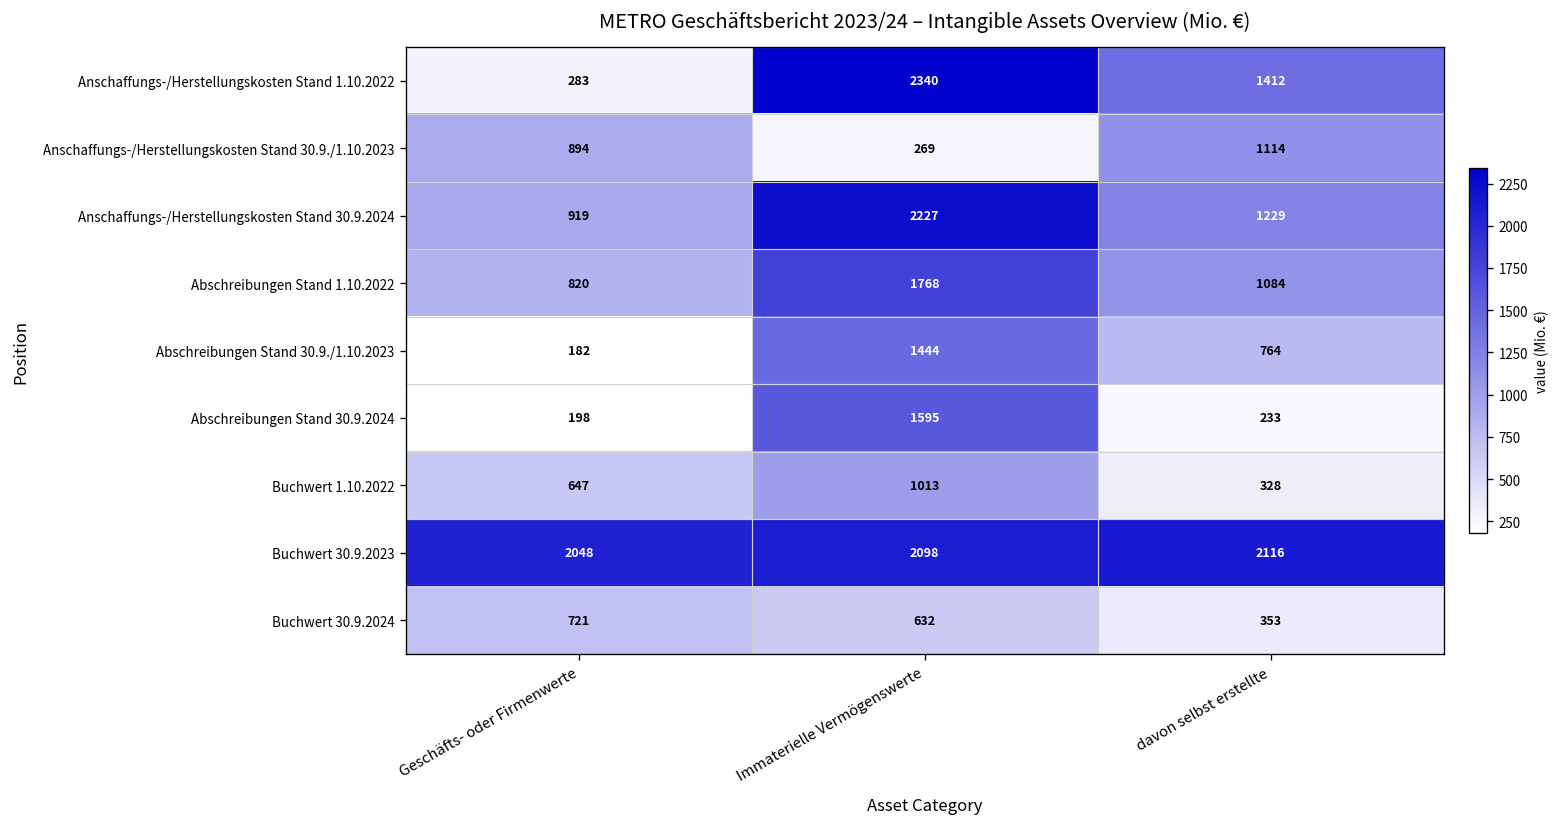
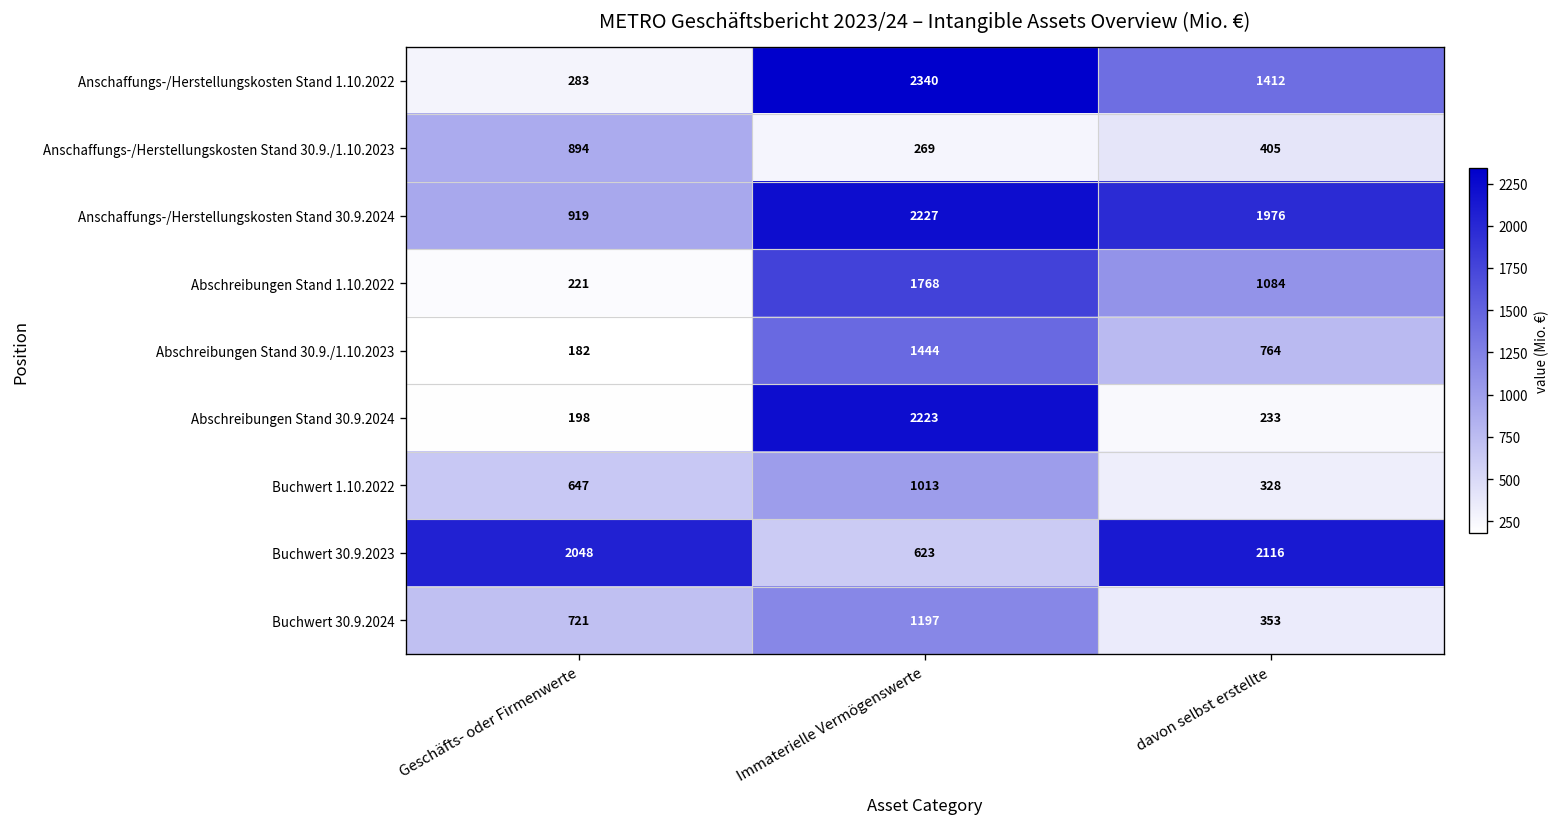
  {
    "Anschaffungs-/Herstellungskosten Stand 1.10.2022": {
      "Geschäfts- oder Firmenwerte": 283,
      "Immaterielle Vermögenswerte": 2340,
      "davon selbst erstellte": 1412
    },
    "Anschaffungs-/Herstellungskosten Stand 30.9./1.10.2023": {
      "Geschäfts- oder Firmenwerte": 894,
      "Immaterielle Vermögenswerte": 269,
-     "davon selbst erstellte": 1114
+     "davon selbst erstellte": 405
    },
    "Anschaffungs-/Herstellungskosten Stand 30.9.2024": {
      "Geschäfts- oder Firmenwerte": 919,
      "Immaterielle Vermögenswerte": 2227,
-     "davon selbst erstellte": 1229
+     "davon selbst erstellte": 1976
    },
    "Abschreibungen Stand 1.10.2022": {
-     "Geschäfts- oder Firmenwerte": 820,
+     "Geschäfts- oder Firmenwerte": 221,
      "Immaterielle Vermögenswerte": 1768,
      "davon selbst erstellte": 1084
    },
    "Abschreibungen Stand 30.9./1.10.2023": {
      "Geschäfts- oder Firmenwerte": 182,
      "Immaterielle Vermögenswerte": 1444,
      "davon selbst erstellte": 764
    },
    "Abschreibungen Stand 30.9.2024": {
      "Geschäfts- oder Firmenwerte": 198,
-     "Immaterielle Vermögenswerte": 1595,
+     "Immaterielle Vermögenswerte": 2223,
      "davon selbst erstellte": 233
    },
    "Buchwert 1.10.2022": {
      "Geschäfts- oder Firmenwerte": 647,
      "Immaterielle Vermögenswerte": 1013,
      "davon selbst erstellte": 328
    },
    "Buchwert 30.9.2023": {
      "Geschäfts- oder Firmenwerte": 2048,
-     "Immaterielle Vermögenswerte": 2098,
+     "Immaterielle Vermögenswerte": 623,
      "davon selbst erstellte": 2116
    },
    "Buchwert 30.9.2024": {
      "Geschäfts- oder Firmenwerte": 721,
-     "Immaterielle Vermögenswerte": 632,
+     "Immaterielle Vermögenswerte": 1197,
      "davon selbst erstellte": 353
    }
  }
